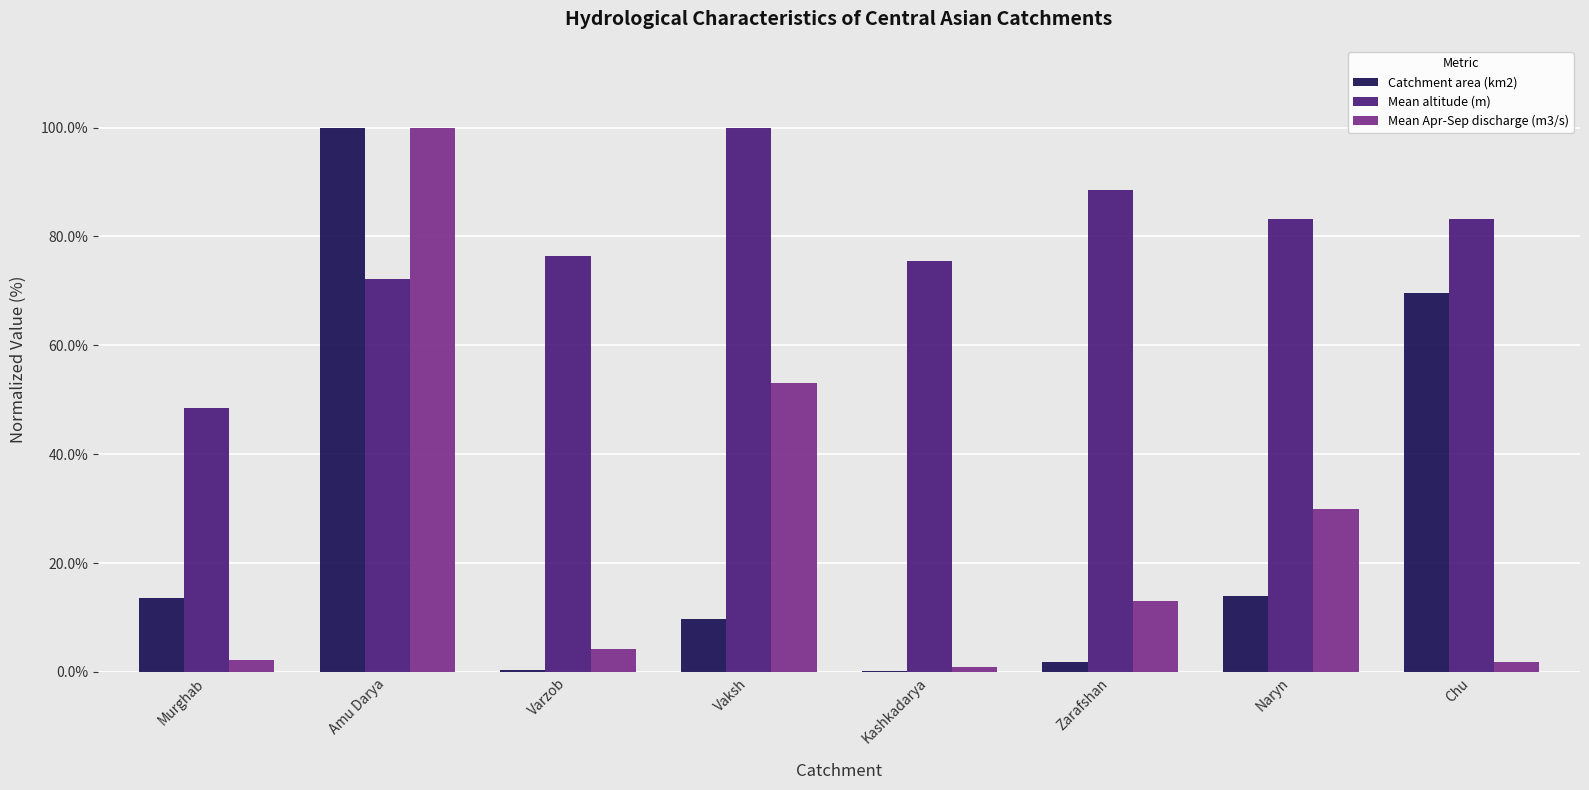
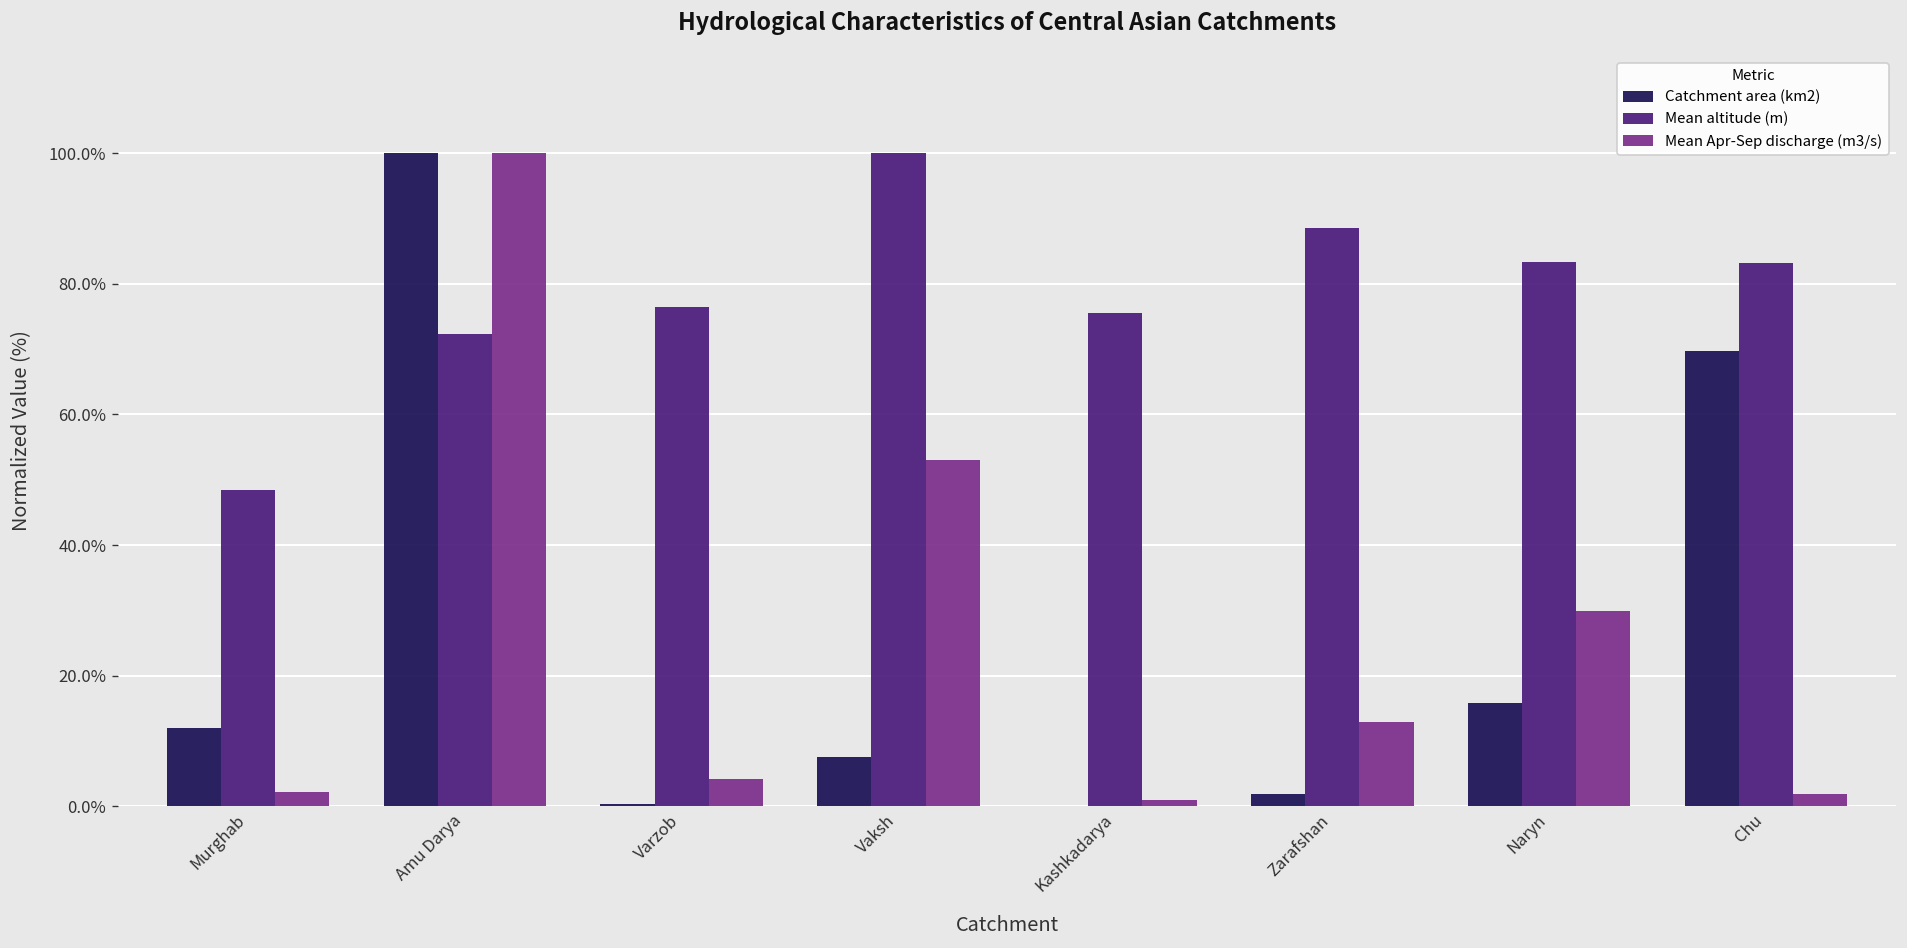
  {
    "Catchment area (km2)": {
-     "Murghab": "14%",
+     "Murghab": "12%",
      "Amu Darya": "100%",
-     "Vaksh": "10%",
+     "Vaksh": "7%",
      "Zarafshan": "2%",
-     "Naryn": "14%",
+     "Naryn": "16%",
      "Chu": "70%"
    }
  }
